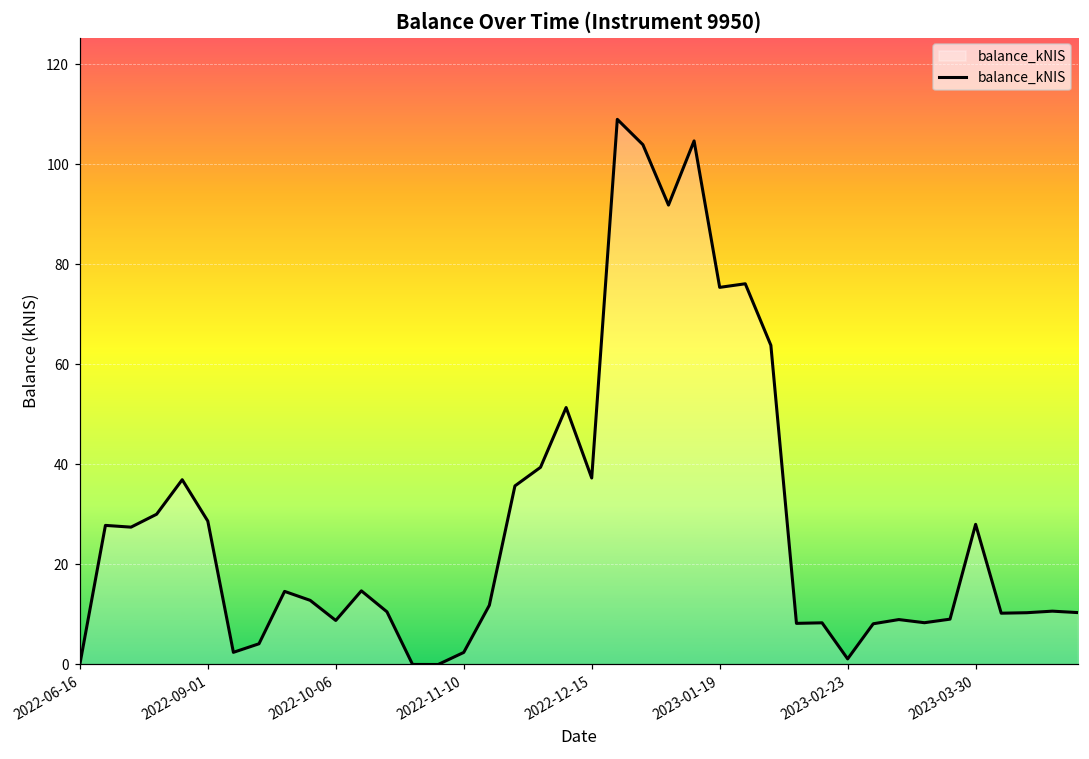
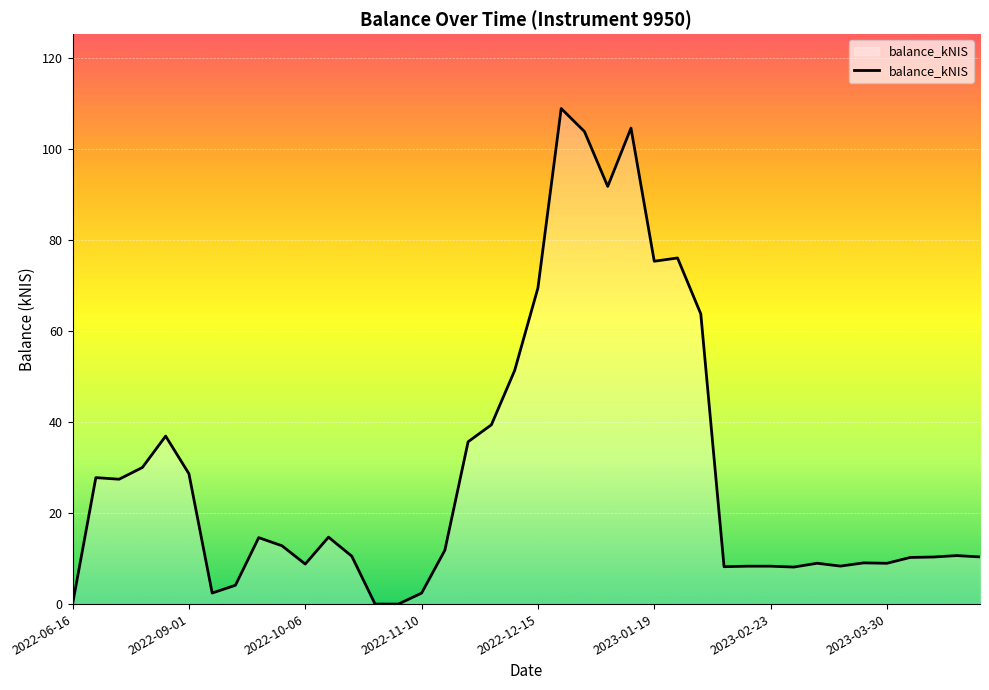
  {
    "2022-06-16": 0,
    "2022-09-01": 29,
    "2022-10-06": 9,
    "2022-11-10": 2,
-   "2022-12-15": 37,
+   "2022-12-15": 69,
    "2023-01-19": 75,
-   "2023-02-23": 1,
-   "2023-03-30": 28
+   "2023-02-23": 8,
+   "2023-03-30": 9
  }
